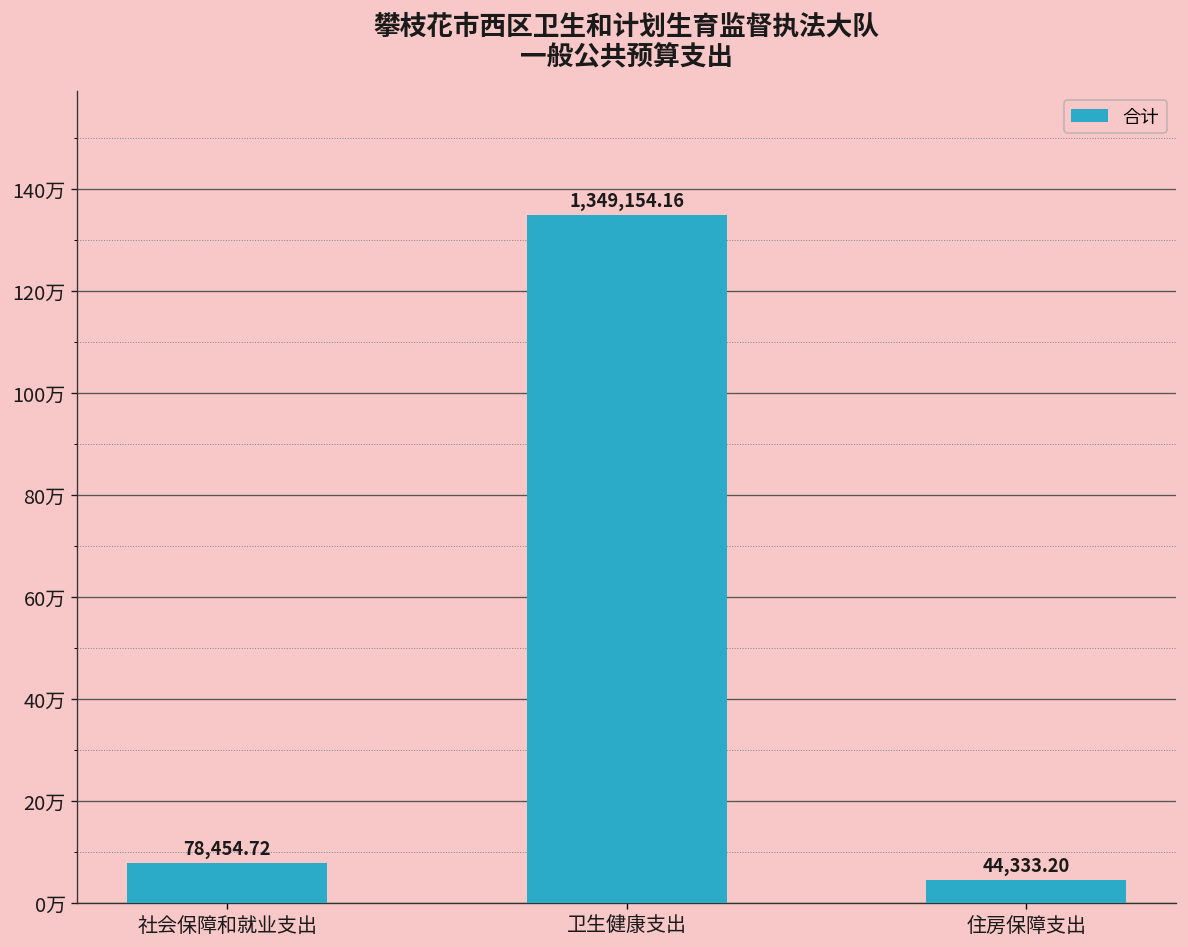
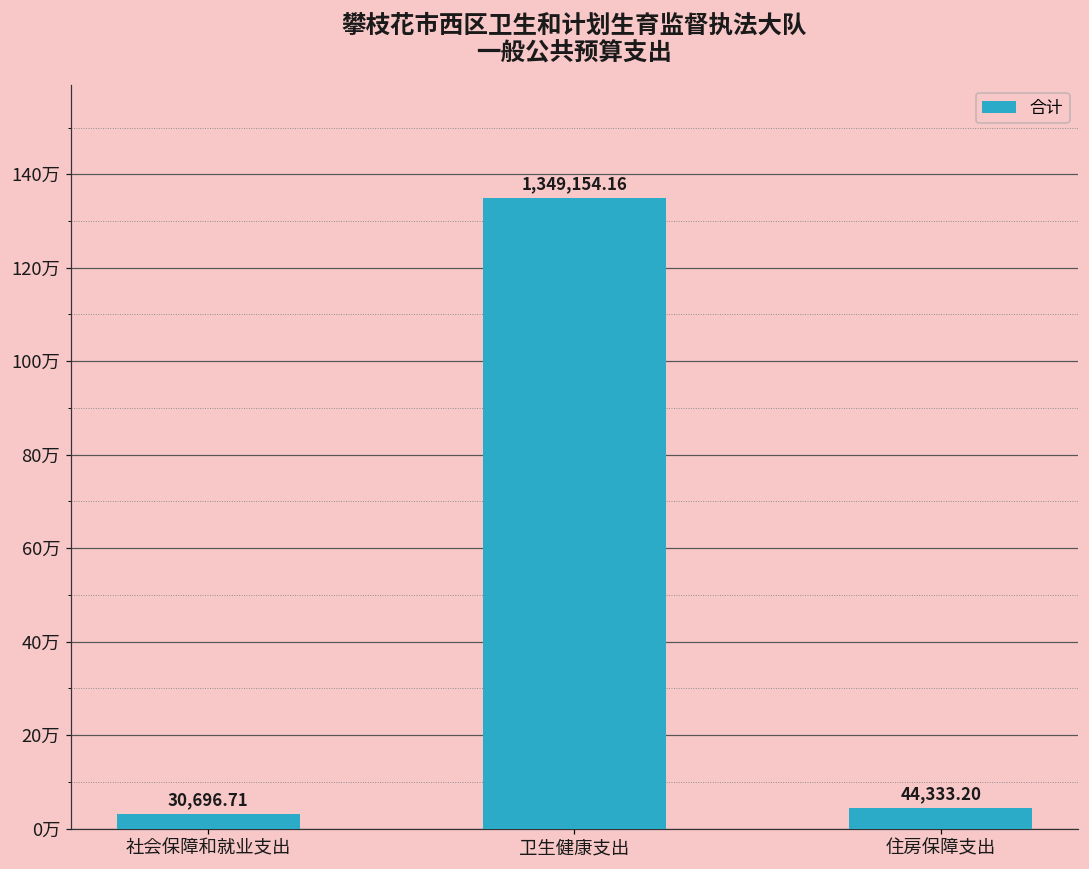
  {
-   "社会保障和就业支出": "78,454.72",
+   "社会保障和就业支出": "30,696.71",
    "卫生健康支出": "1,349,154.16",
    "住房保障支出": "44,333.20"
  }
